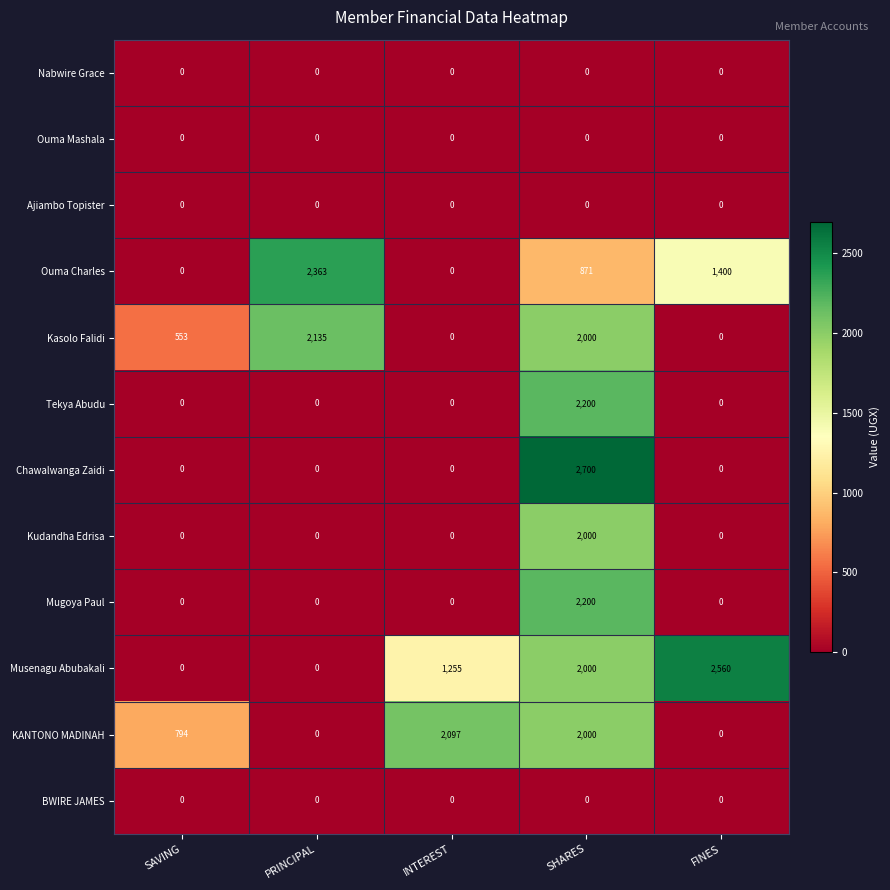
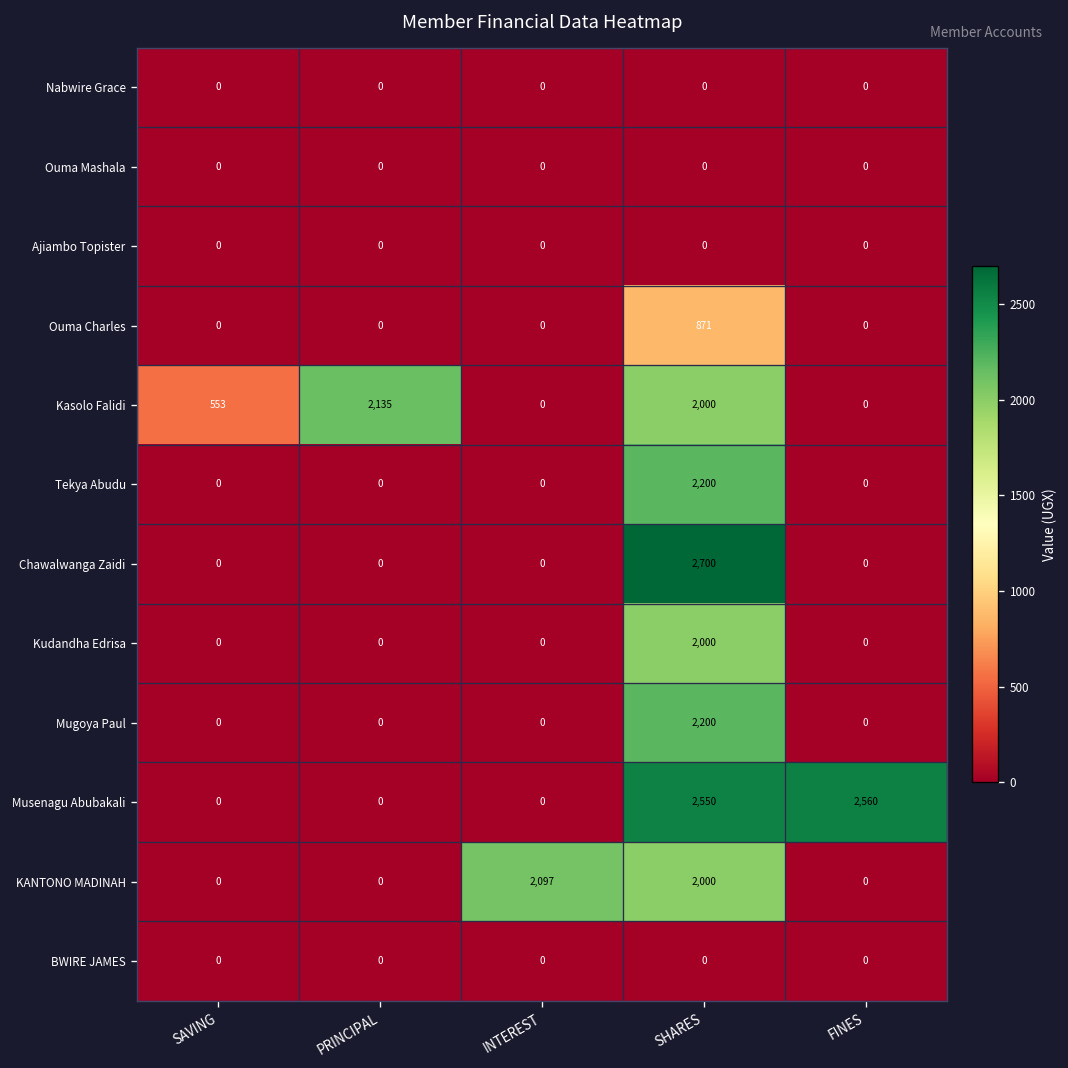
  {
    "Nabwire Grace": {
      "SAVING": "0",
      "PRINCIPAL": "0",
      "INTEREST": "0",
      "SHARES": "0",
      "FINES": "0"
    },
    "Ouma Mashala": {
      "SAVING": "0",
      "PRINCIPAL": "0",
      "INTEREST": "0",
      "SHARES": "0",
      "FINES": "0"
    },
    "Ajiambo Topister": {
      "SAVING": "0",
      "PRINCIPAL": "0",
      "INTEREST": "0",
      "SHARES": "0",
      "FINES": "0"
    },
    "Ouma Charles": {
      "SAVING": "0",
-     "PRINCIPAL": "2,363",
+     "PRINCIPAL": "0",
      "INTEREST": "0",
      "SHARES": "871",
-     "FINES": "1,400"
+     "FINES": "0"
    },
    "Kasolo Falidi": {
      "SAVING": "553",
      "PRINCIPAL": "2,135",
      "INTEREST": "0",
      "SHARES": "2,000",
      "FINES": "0"
    },
    "Tekya Abudu": {
      "SAVING": "0",
      "PRINCIPAL": "0",
      "INTEREST": "0",
      "SHARES": "2,200",
      "FINES": "0"
    },
    "Chawalwanga Zaidi": {
      "SAVING": "0",
      "PRINCIPAL": "0",
      "INTEREST": "0",
      "SHARES": "2,700",
      "FINES": "0"
    },
    "Kudandha Edrisa": {
      "SAVING": "0",
      "PRINCIPAL": "0",
      "INTEREST": "0",
      "SHARES": "2,000",
      "FINES": "0"
    },
    "Mugoya Paul": {
      "SAVING": "0",
      "PRINCIPAL": "0",
      "INTEREST": "0",
      "SHARES": "2,200",
      "FINES": "0"
    },
    "Musenagu Abubakali": {
      "SAVING": "0",
      "PRINCIPAL": "0",
-     "INTEREST": "1,255",
-     "SHARES": "2,000",
+     "INTEREST": "0",
+     "SHARES": "2,550",
      "FINES": "2,560"
    },
    "KANTONO MADINAH": {
-     "SAVING": "794",
+     "SAVING": "0",
      "PRINCIPAL": "0",
      "INTEREST": "2,097",
      "SHARES": "2,000",
      "FINES": "0"
    },
    "BWIRE JAMES": {
      "SAVING": "0",
      "PRINCIPAL": "0",
      "INTEREST": "0",
      "SHARES": "0",
      "FINES": "0"
    }
  }
